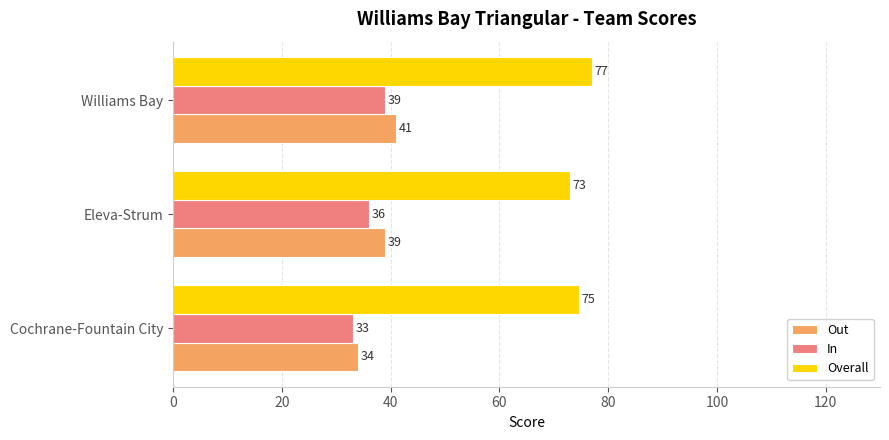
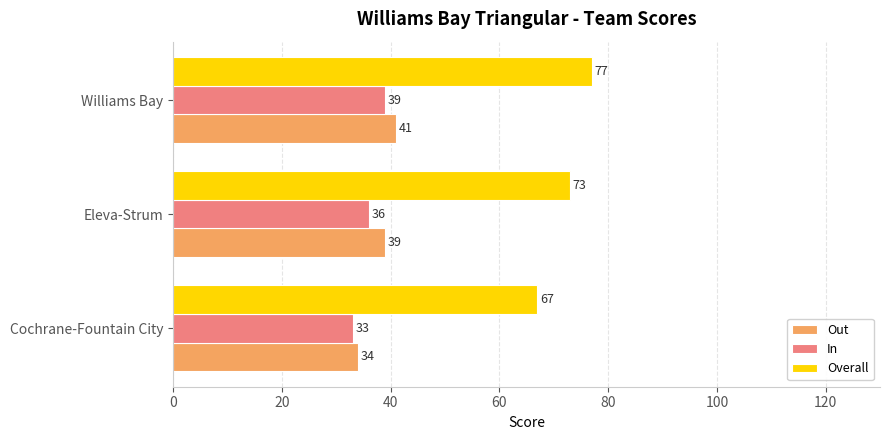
  {
    "Overall": {
      "Williams Bay": 77,
      "Eleva-Strum": 73,
-     "Cochrane-Fountain City": 75
+     "Cochrane-Fountain City": 67
    }
  }
